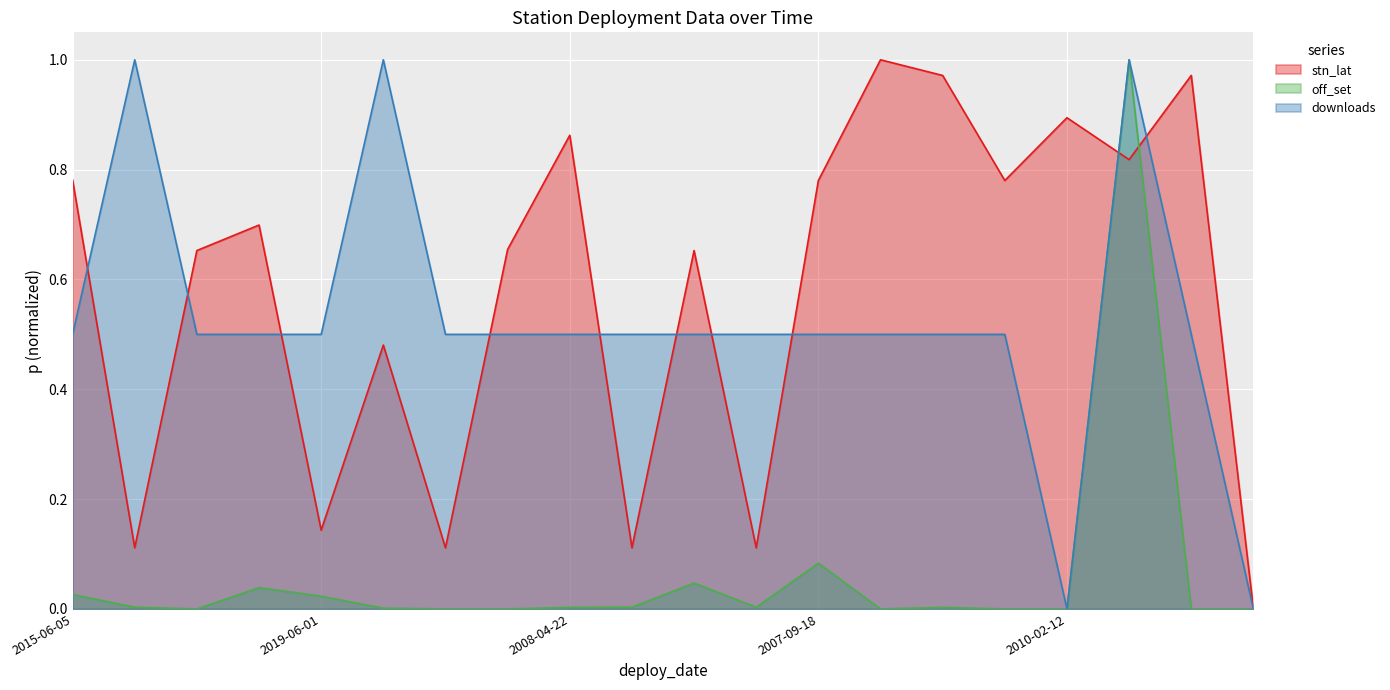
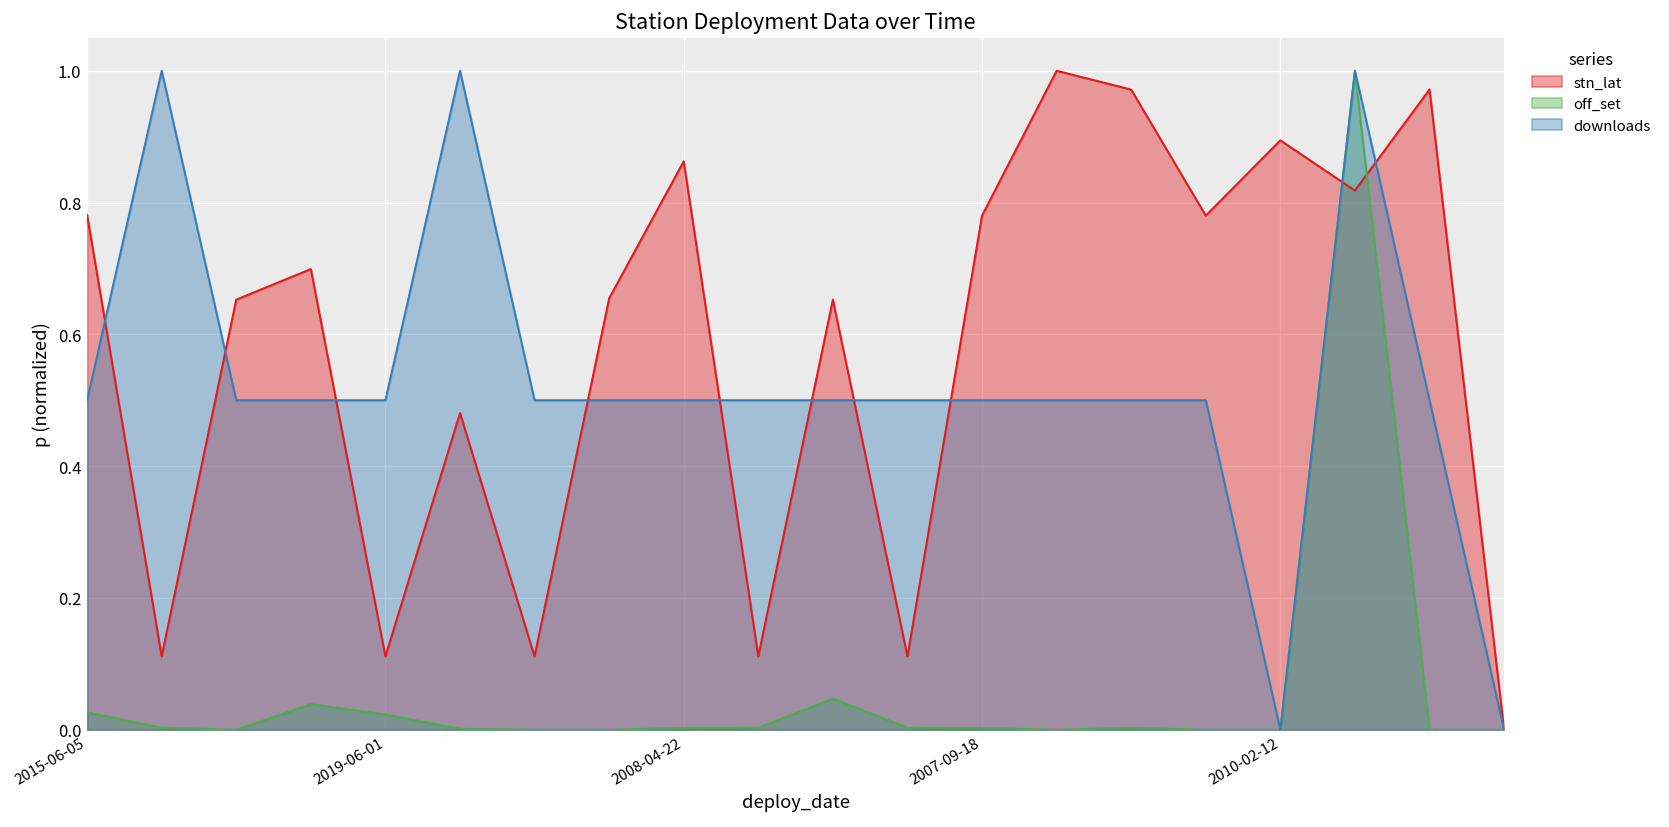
  {
    "stn_lat": {
-     "2019-06-01": 0.14,
+     "2019-06-01": 0.11,
      "2008-04-22": 0.86,
      "2007-09-18": 0.78,
      "2010-02-12": 0.89
    },
    "off_set": {
      "2019-06-01": 0.02,
      "2008-04-22": 0.00,
-     "2007-09-18": 0.08
+     "2007-09-18": 0.00
    },
    "downloads": {
      "2019-06-01": 0.50,
      "2008-04-22": 0.50,
      "2007-09-18": 0.50
    }
  }
